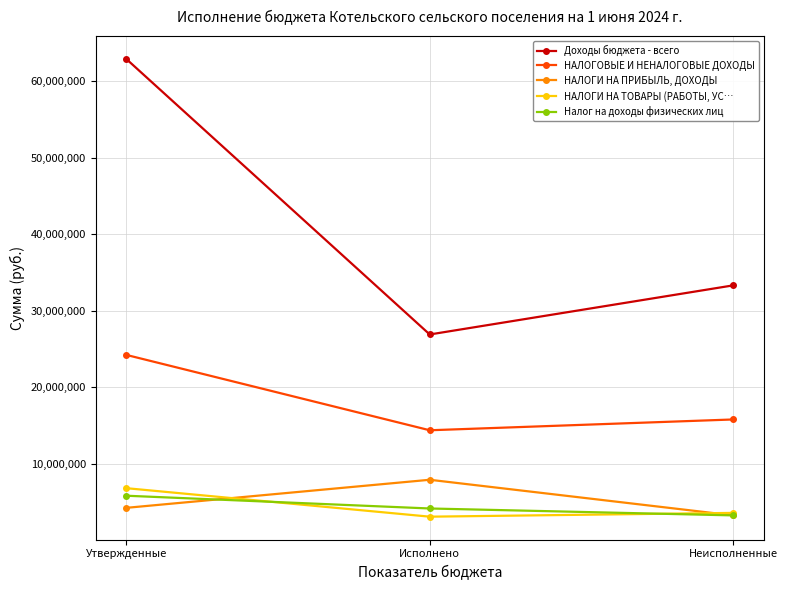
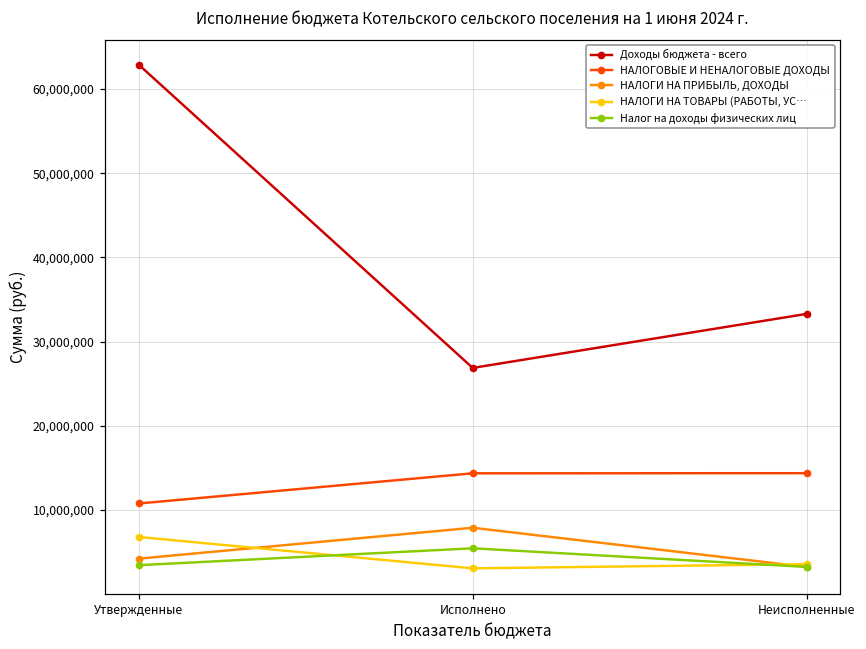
  {
    "Доходы бюджета - всего": {
      "Утвержденные": "63,000,000",
      "Исполнено": "27,000,000",
      "Неисполненные": "33,000,000"
    },
    "НАЛОГОВЫЕ И НЕНАЛОГОВЫЕ ДОХОДЫ": {
-     "Утвержденные": "24,000,000",
+     "Утвержденные": "11,000,000",
      "Исполнено": "14,000,000",
-     "Неисполненные": "16,000,000"
+     "Неисполненные": "14,000,000"
    },
    "НАЛОГИ НА ПРИБЫЛЬ, ДОХОДЫ": {
      "Утвержденные": "4,000,000",
      "Исполнено": "8,000,000"
    },
    "НАЛОГИ НА ТОВАРЫ (РАБОТЫ, УС…": {
      "Утвержденные": "7,000,000",
      "Исполнено": "3,000,000"
    },
    "Налог на доходы физических лиц": {
-     "Утвержденные": "6,000,000",
-     "Исполнено": "4,000,000"
+     "Утвержденные": "3,000,000",
+     "Исполнено": "5,000,000"
    }
  }
